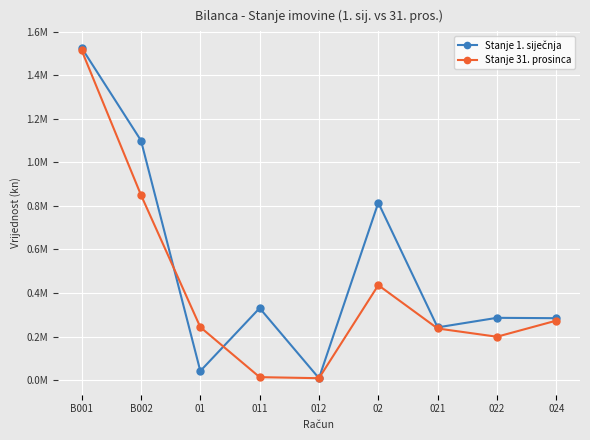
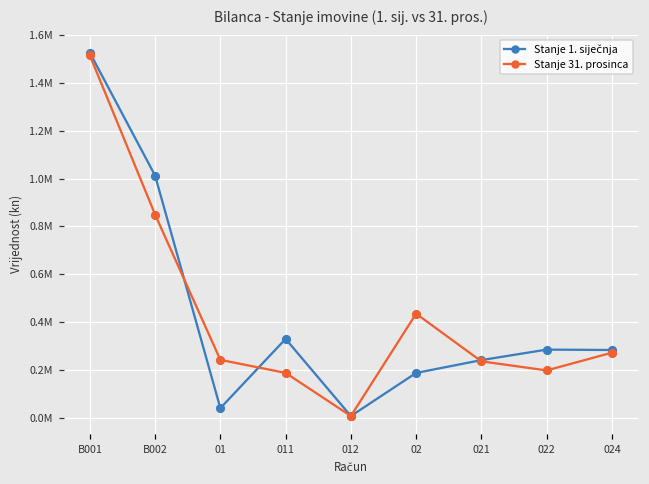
  {
    "Stanje 1. siječnja": {
-     "B002": 1100000,
+     "B002": 1010000,
      "01": 40000,
      "011": 330000,
-     "02": 810000,
+     "02": 190000,
      "022": 290000
    },
    "Stanje 31. prosinca": {
      "B002": 850000,
      "01": 240000,
-     "011": 10000,
+     "011": 190000,
      "02": 440000,
      "022": 200000
    }
  }
